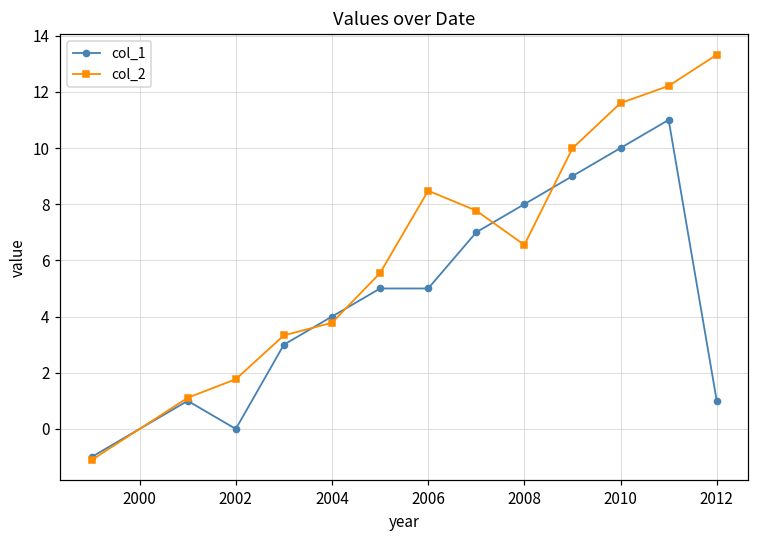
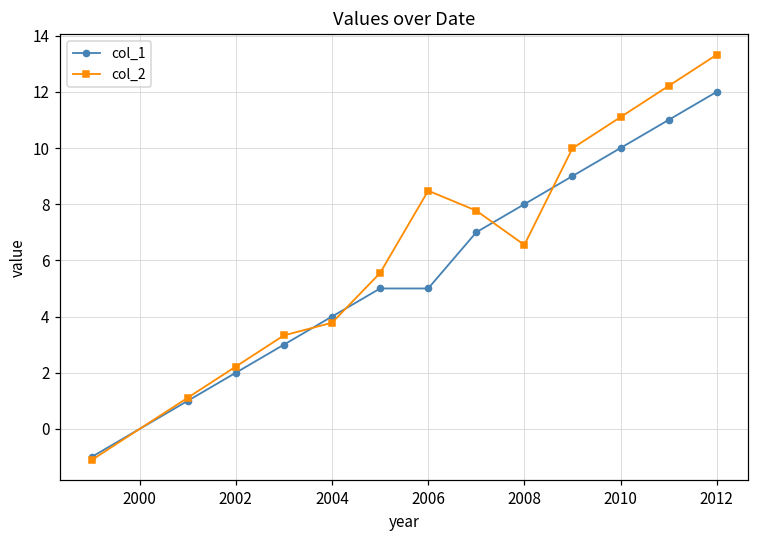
  {
    "col_1": {
-     "2002": 0,
+     "2002": 2,
      "2004": 4,
      "2006": 5,
      "2008": 8,
      "2010": 10,
-     "2012": 1
+     "2012": 12
    },
    "col_2": {
-     "2002": 1.8,
+     "2002": 2.2,
      "2004": 3.8,
      "2006": 8.5,
      "2008": 6.6,
-     "2010": 11.6,
+     "2010": 11.1,
      "2012": 13.3
    }
  }
